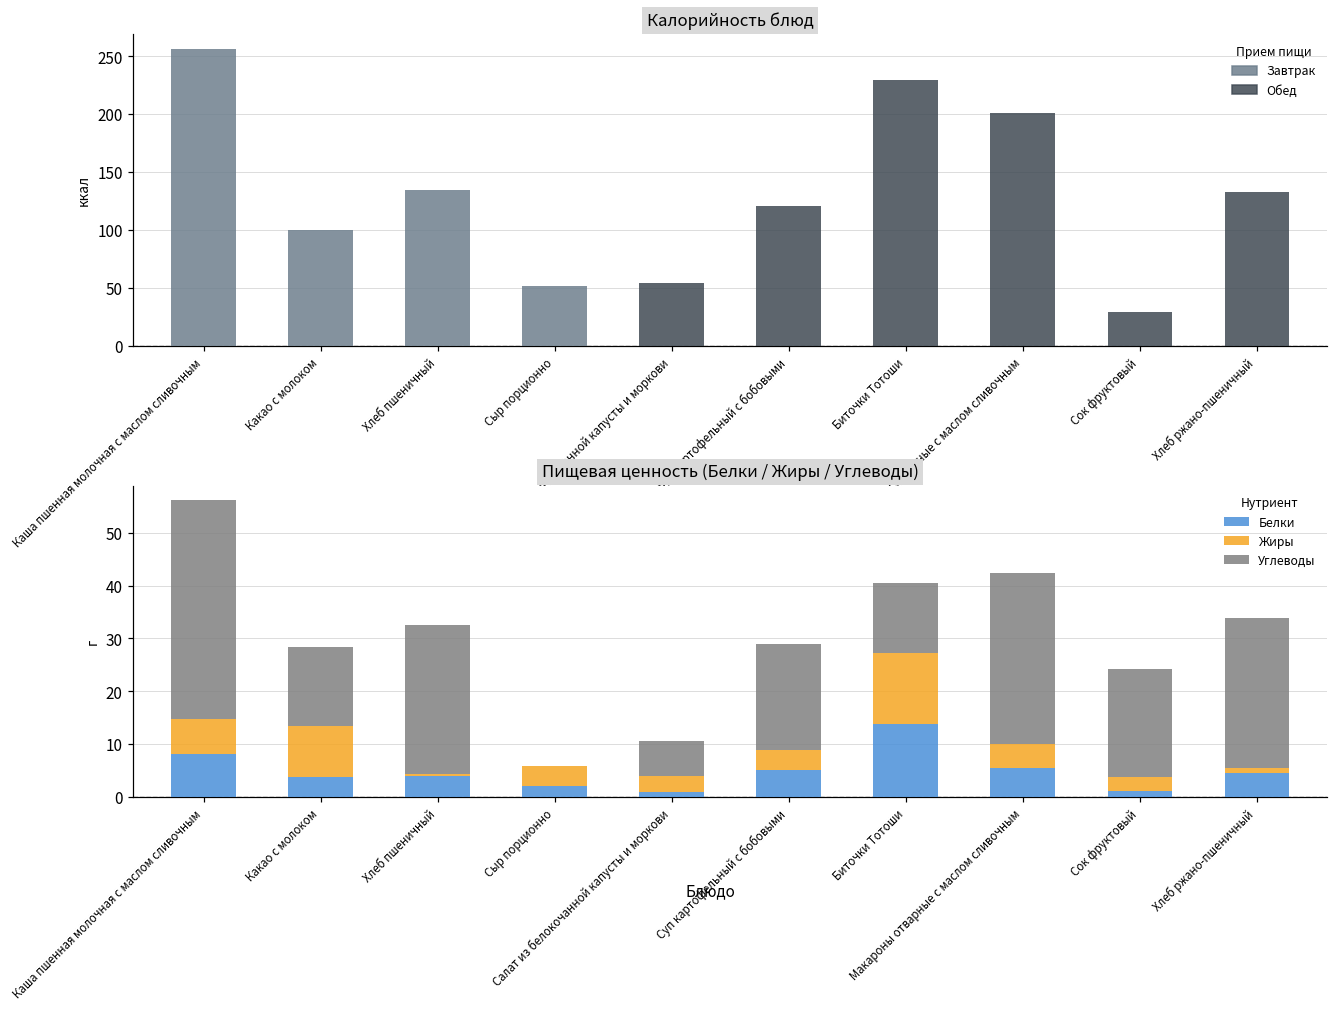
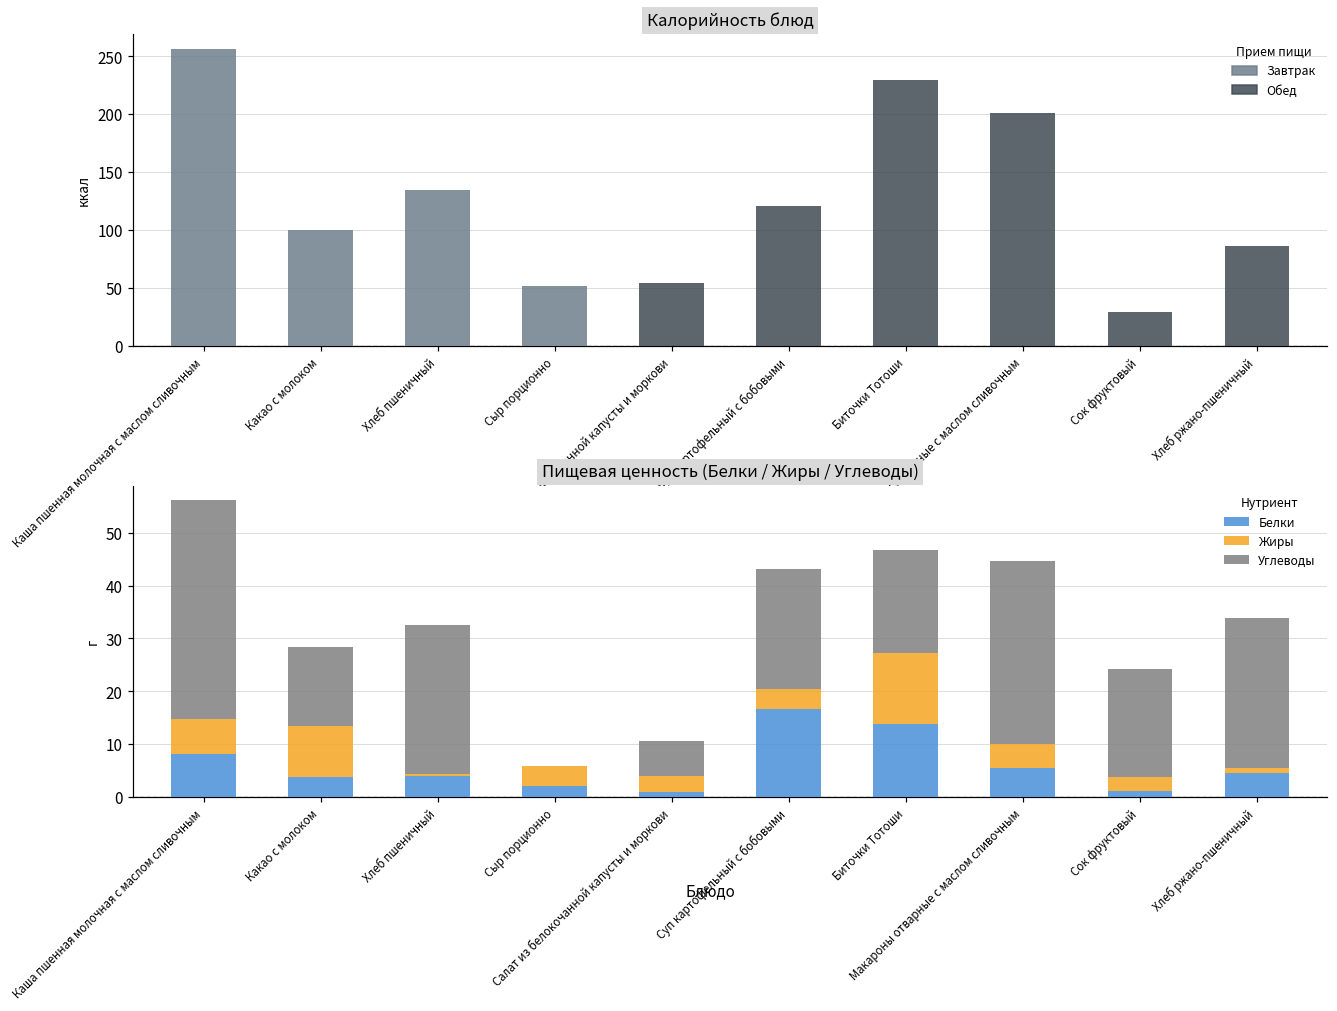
  {
    "Калорийность блюд": {
      "Каша пшенная молочная с маслом сливочным": 256,
      "Какао с молоком": 100,
      "Хлеб пшеничный": 134,
      "Сыр порционно": 52,
      "Суп картофельный с бобовыми": 121,
      "Биточки Тотоши": 229,
      "Сок фруктовый": 29,
-     "Хлеб ржано-пшеничный": 133
+     "Хлеб ржано-пшеничный": 86
    },
    "Пищевая ценность (Белки / Жиры / Углеводы)": {
      "Белки": {
        "Каша пшенная молочная с маслом сливочным": 8,
        "Какао с молоком": 4,
        "Хлеб пшеничный": 4,
        "Сыр порционно": 2,
        "Салат из белокочанной капусты и моркови": 1,
-       "Суп картофельный с бобовыми": 5,
+       "Суп картофельный с бобовыми": 17,
        "Биточки Тотоши": 14,
        "Макароны отварные с маслом сливочным": 6,
        "Сок фруктовый": 1,
        "Хлеб ржано-пшеничный": 5
      },
      "Жиры": {
        "Каша пшенная молочная с маслом сливочным": 7,
        "Какао с молоком": 10,
        "Сыр порционно": 4,
        "Салат из белокочанной капусты и моркови": 3,
        "Суп картофельный с бобовыми": 4,
        "Биточки Тотоши": 13,
        "Макароны отварные с маслом сливочным": 5,
        "Сок фруктовый": 3,
        "Хлеб ржано-пшеничный": 1
      },
      "Углеводы": {
        "Каша пшенная молочная с маслом сливочным": 41,
        "Какао с молоком": 15,
        "Хлеб пшеничный": 28,
        "Сыр порционно": 0,
        "Салат из белокочанной капусты и моркови": 7,
-       "Суп картофельный с бобовыми": 20,
-       "Биточки Тотоши": 13,
-       "Макароны отварные с маслом сливочным": 32,
+       "Суп картофельный с бобовыми": 23,
+       "Биточки Тотоши": 20,
+       "Макароны отварные с маслом сливочным": 35,
        "Сок фруктовый": 21,
        "Хлеб ржано-пшеничный": 29
      }
    }
  }
